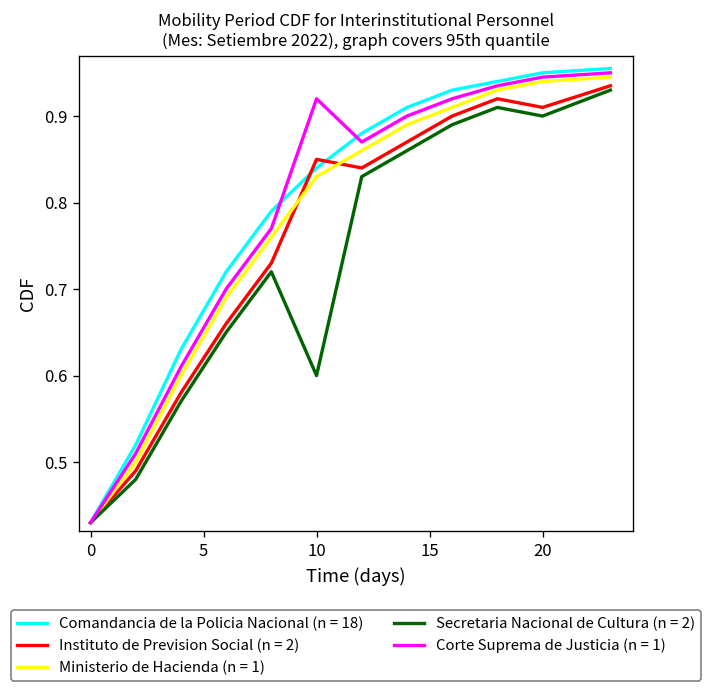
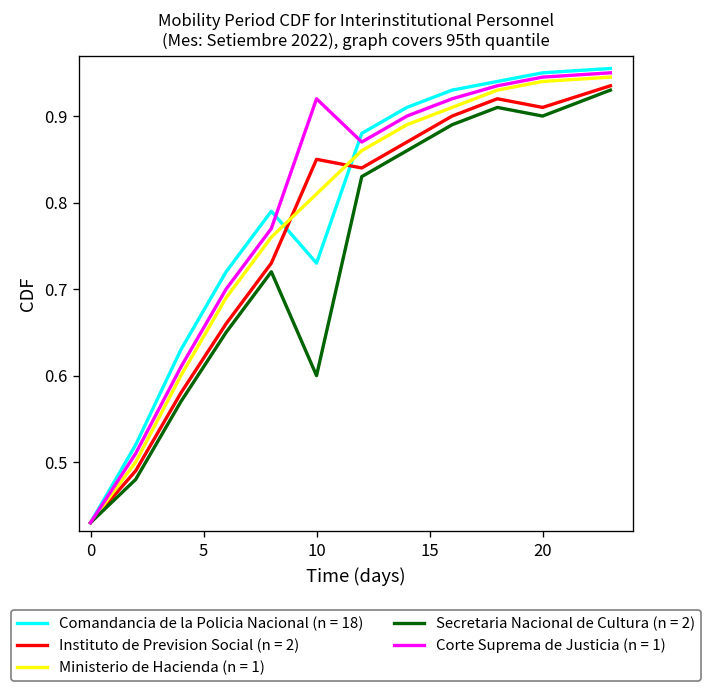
  {
    "Comandancia de la Policia Nacional (n = 18)": {
-     "10": 0.84,
+     "10": 0.73,
      "20": 0.95
    },
    "Instituto de Prevision Social (n = 2)": {
      "10": 0.85,
      "20": 0.91
    },
    "Ministerio de Hacienda (n = 1)": {
-     "10": 0.83,
+     "10": 0.81,
      "20": 0.94
    },
    "Secretaria Nacional de Cultura (n = 2)": {
      "10": 0.60,
      "20": 0.90
    },
    "Corte Suprema de Justicia (n = 1)": {
      "10": 0.92,
      "20": 0.95
    }
  }
